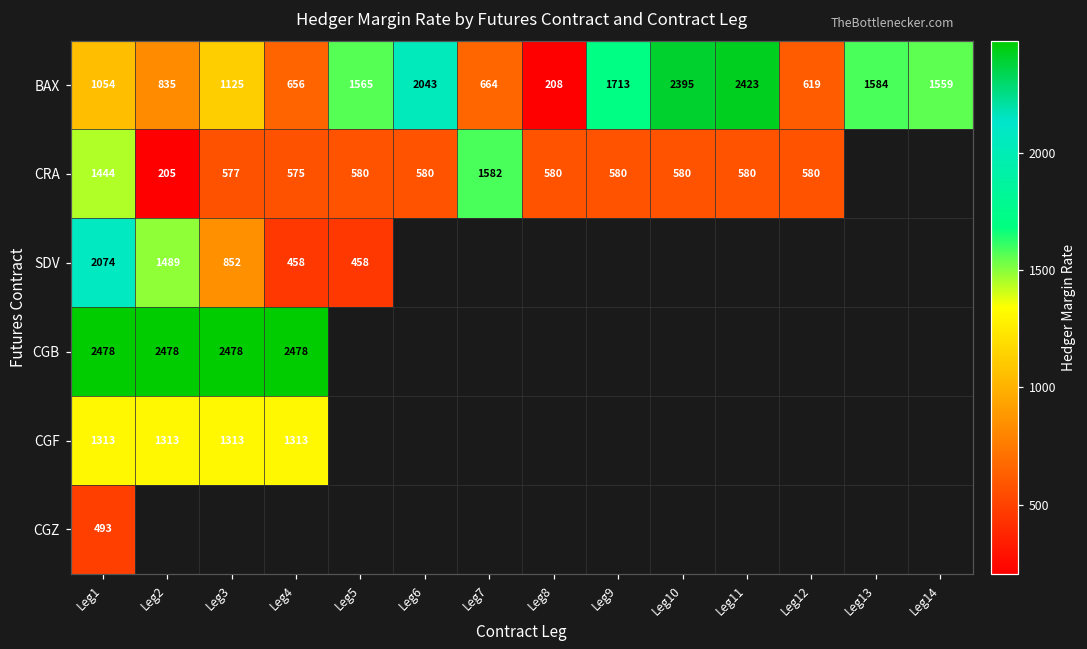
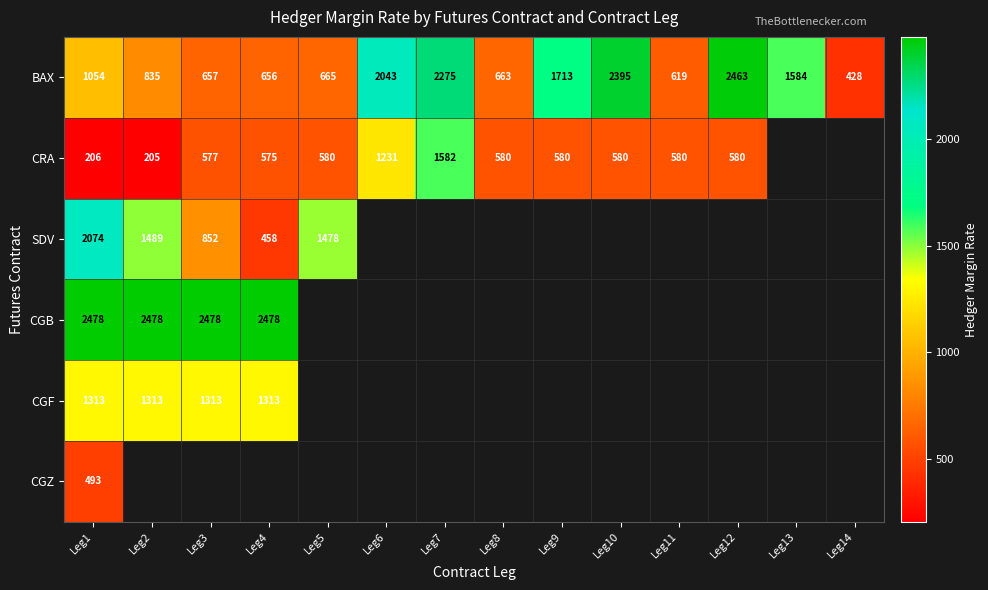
  {
    "BAX": {
      "Leg1": 1054,
      "Leg2": 835,
-     "Leg3": 1125,
+     "Leg3": 657,
      "Leg4": 656,
-     "Leg5": 1565,
+     "Leg5": 665,
      "Leg6": 2043,
-     "Leg7": 664,
-     "Leg8": 208,
+     "Leg7": 2275,
+     "Leg8": 663,
      "Leg9": 1713,
      "Leg10": 2395,
-     "Leg11": 2423,
-     "Leg12": 619,
+     "Leg11": 619,
+     "Leg12": 2463,
      "Leg13": 1584,
-     "Leg14": 1559
+     "Leg14": 428
    },
    "CRA": {
-     "Leg1": 1444,
+     "Leg1": 206,
      "Leg2": 205,
      "Leg3": 577,
      "Leg4": 575,
      "Leg5": 580,
-     "Leg6": 580,
+     "Leg6": 1231,
      "Leg7": 1582,
      "Leg8": 580,
      "Leg9": 580,
      "Leg10": 580,
      "Leg11": 580,
      "Leg12": 580
    },
    "SDV": {
      "Leg1": 2074,
      "Leg2": 1489,
      "Leg3": 852,
      "Leg4": 458,
-     "Leg5": 458
+     "Leg5": 1478
    },
    "CGB": {
      "Leg1": 2478,
      "Leg2": 2478,
      "Leg3": 2478,
      "Leg4": 2478
    },
    "CGF": {
      "Leg1": 1313,
      "Leg2": 1313,
      "Leg3": 1313,
      "Leg4": 1313
    },
    "CGZ": {
      "Leg1": 493
    }
  }
